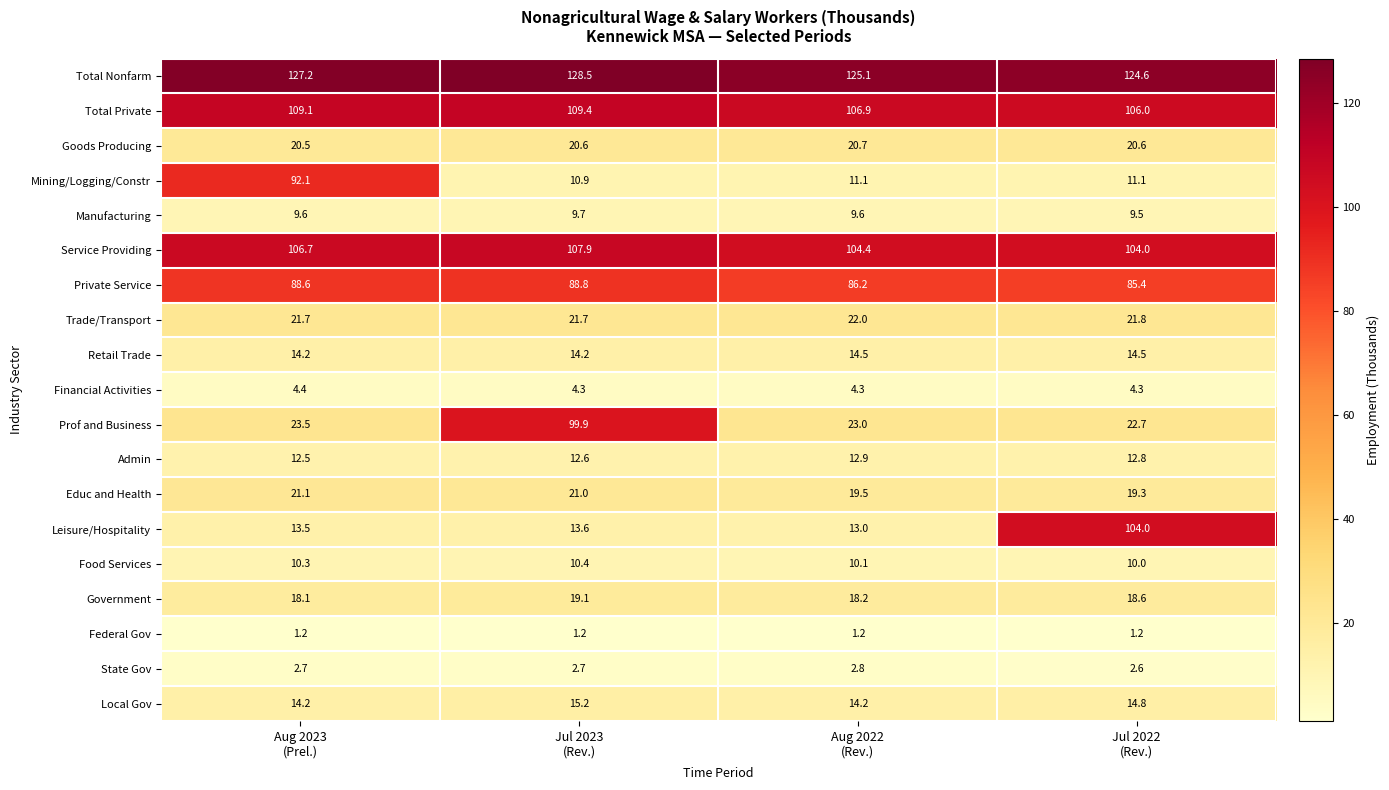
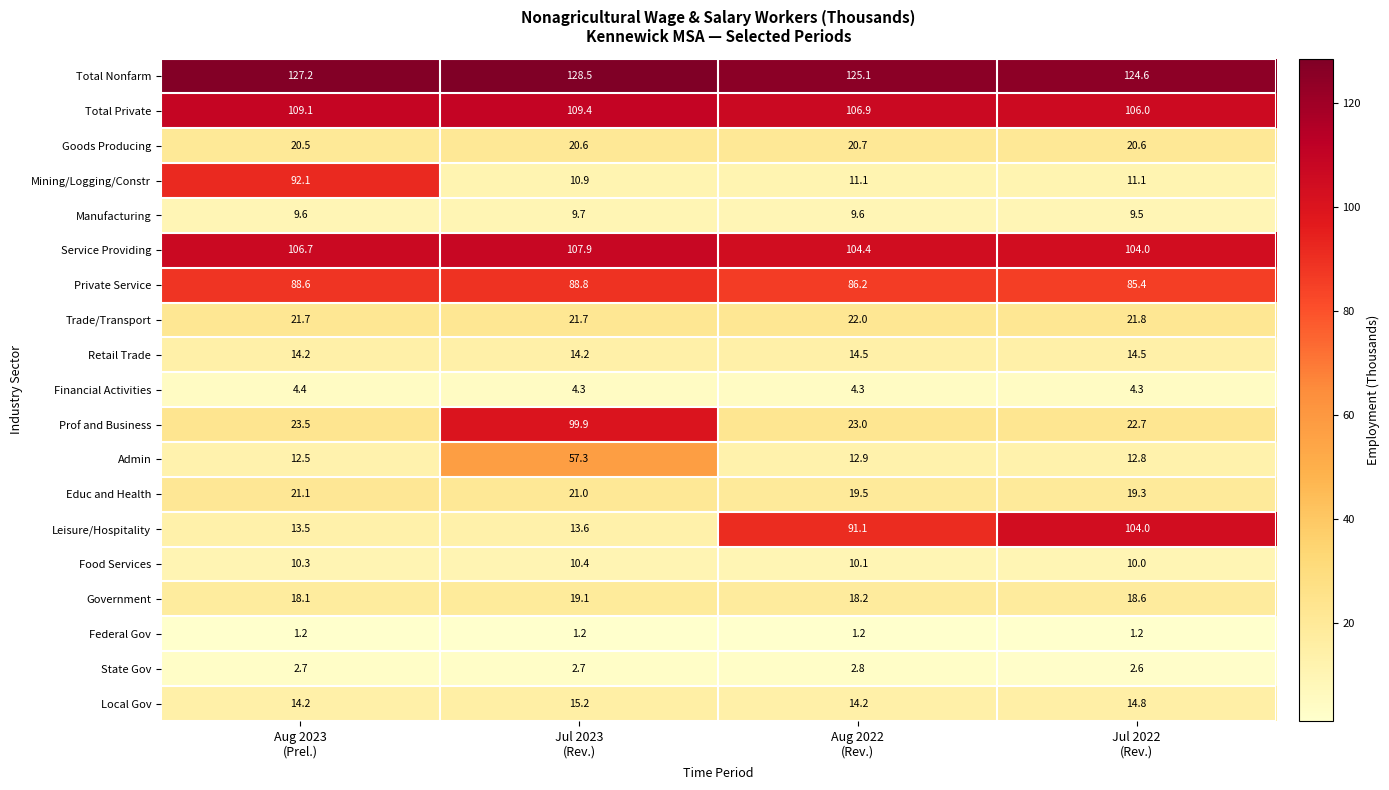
  {
    "Total Nonfarm": {
      "Aug 2023 (Prel.)": 127.2,
      "Jul 2023 (Rev.)": 128.5,
      "Aug 2022 (Rev.)": 125.1,
      "Jul 2022 (Rev.)": 124.6
    },
    "Total Private": {
      "Aug 2023 (Prel.)": 109.1,
      "Jul 2023 (Rev.)": 109.4,
      "Aug 2022 (Rev.)": 106.9,
      "Jul 2022 (Rev.)": 106.0
    },
    "Goods Producing": {
      "Aug 2023 (Prel.)": 20.5,
      "Jul 2023 (Rev.)": 20.6,
      "Aug 2022 (Rev.)": 20.7,
      "Jul 2022 (Rev.)": 20.6
    },
    "Mining/Logging/Constr": {
      "Aug 2023 (Prel.)": 92.1,
      "Jul 2023 (Rev.)": 10.9,
      "Aug 2022 (Rev.)": 11.1,
      "Jul 2022 (Rev.)": 11.1
    },
    "Manufacturing": {
      "Aug 2023 (Prel.)": 9.6,
      "Jul 2023 (Rev.)": 9.7,
      "Aug 2022 (Rev.)": 9.6,
      "Jul 2022 (Rev.)": 9.5
    },
    "Service Providing": {
      "Aug 2023 (Prel.)": 106.7,
      "Jul 2023 (Rev.)": 107.9,
      "Aug 2022 (Rev.)": 104.4,
      "Jul 2022 (Rev.)": 104.0
    },
    "Private Service": {
      "Aug 2023 (Prel.)": 88.6,
      "Jul 2023 (Rev.)": 88.8,
      "Aug 2022 (Rev.)": 86.2,
      "Jul 2022 (Rev.)": 85.4
    },
    "Trade/Transport": {
      "Aug 2023 (Prel.)": 21.7,
      "Jul 2023 (Rev.)": 21.7,
      "Aug 2022 (Rev.)": 22.0,
      "Jul 2022 (Rev.)": 21.8
    },
    "Retail Trade": {
      "Aug 2023 (Prel.)": 14.2,
      "Jul 2023 (Rev.)": 14.2,
      "Aug 2022 (Rev.)": 14.5,
      "Jul 2022 (Rev.)": 14.5
    },
    "Financial Activities": {
      "Aug 2023 (Prel.)": 4.4,
      "Jul 2023 (Rev.)": 4.3,
      "Aug 2022 (Rev.)": 4.3,
      "Jul 2022 (Rev.)": 4.3
    },
    "Prof and Business": {
      "Aug 2023 (Prel.)": 23.5,
      "Jul 2023 (Rev.)": 99.9,
      "Aug 2022 (Rev.)": 23.0,
      "Jul 2022 (Rev.)": 22.7
    },
    "Admin": {
      "Aug 2023 (Prel.)": 12.5,
-     "Jul 2023 (Rev.)": 12.6,
+     "Jul 2023 (Rev.)": 57.3,
      "Aug 2022 (Rev.)": 12.9,
      "Jul 2022 (Rev.)": 12.8
    },
    "Educ and Health": {
      "Aug 2023 (Prel.)": 21.1,
      "Jul 2023 (Rev.)": 21.0,
      "Aug 2022 (Rev.)": 19.5,
      "Jul 2022 (Rev.)": 19.3
    },
    "Leisure/Hospitality": {
      "Aug 2023 (Prel.)": 13.5,
      "Jul 2023 (Rev.)": 13.6,
-     "Aug 2022 (Rev.)": 13.0,
+     "Aug 2022 (Rev.)": 91.1,
      "Jul 2022 (Rev.)": 104.0
    },
    "Food Services": {
      "Aug 2023 (Prel.)": 10.3,
      "Jul 2023 (Rev.)": 10.4,
      "Aug 2022 (Rev.)": 10.1,
      "Jul 2022 (Rev.)": 10.0
    },
    "Government": {
      "Aug 2023 (Prel.)": 18.1,
      "Jul 2023 (Rev.)": 19.1,
      "Aug 2022 (Rev.)": 18.2,
      "Jul 2022 (Rev.)": 18.6
    },
    "Federal Gov": {
      "Aug 2023 (Prel.)": 1.2,
      "Jul 2023 (Rev.)": 1.2,
      "Aug 2022 (Rev.)": 1.2,
      "Jul 2022 (Rev.)": 1.2
    },
    "State Gov": {
      "Aug 2023 (Prel.)": 2.7,
      "Jul 2023 (Rev.)": 2.7,
      "Aug 2022 (Rev.)": 2.8,
      "Jul 2022 (Rev.)": 2.6
    },
    "Local Gov": {
      "Aug 2023 (Prel.)": 14.2,
      "Jul 2023 (Rev.)": 15.2,
      "Aug 2022 (Rev.)": 14.2,
      "Jul 2022 (Rev.)": 14.8
    }
  }
